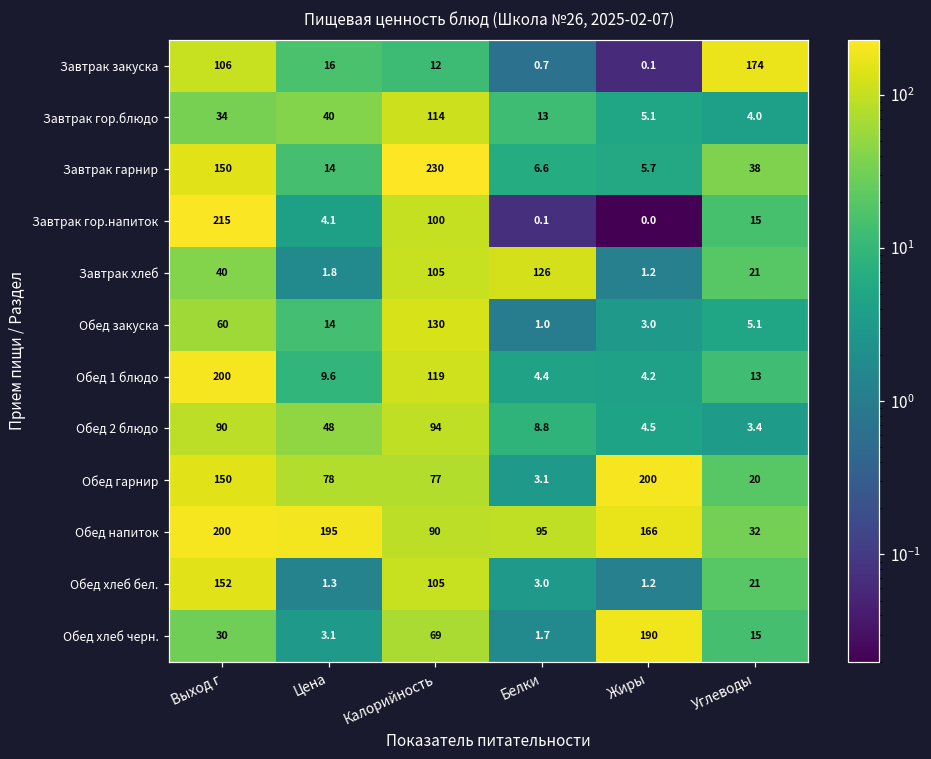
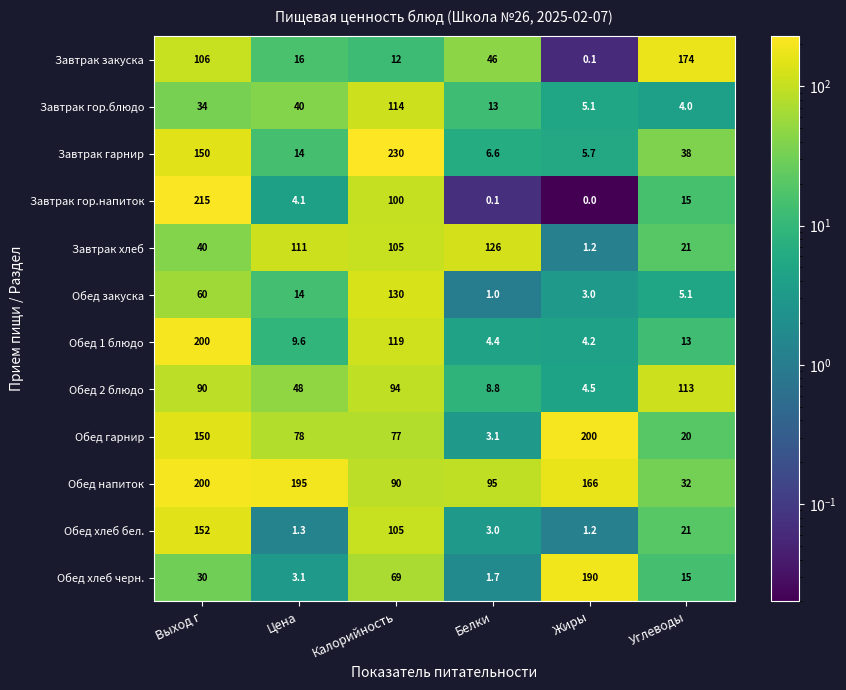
  {
    "Завтрак закуска": {
      "Выход г": 106,
      "Цена": 16,
      "Калорийность": 12,
-     "Белки": 0.7,
+     "Белки": 46,
      "Жиры": 0.1,
      "Углеводы": 174
    },
    "Завтрак гор.блюдо": {
      "Выход г": 34,
      "Цена": 40,
      "Калорийность": 114,
      "Белки": 13,
      "Жиры": 5.1,
      "Углеводы": 4.0
    },
    "Завтрак гарнир": {
      "Выход г": 150,
      "Цена": 14,
      "Калорийность": 230,
      "Белки": 6.6,
      "Жиры": 5.7,
      "Углеводы": 38
    },
    "Завтрак гор.напиток": {
      "Выход г": 215,
      "Цена": 4.1,
      "Калорийность": 100,
      "Белки": 0.1,
      "Жиры": 0.0,
      "Углеводы": 15
    },
    "Завтрак хлеб": {
      "Выход г": 40,
-     "Цена": 1.8,
+     "Цена": 111,
      "Калорийность": 105,
      "Белки": 126,
      "Жиры": 1.2,
      "Углеводы": 21
    },
    "Обед закуска": {
      "Выход г": 60,
      "Цена": 14,
      "Калорийность": 130,
      "Белки": 1.0,
      "Жиры": 3.0,
      "Углеводы": 5.1
    },
    "Обед 1 блюдо": {
      "Выход г": 200,
      "Цена": 9.6,
      "Калорийность": 119,
      "Белки": 4.4,
      "Жиры": 4.2,
      "Углеводы": 13
    },
    "Обед 2 блюдо": {
      "Выход г": 90,
      "Цена": 48,
      "Калорийность": 94,
      "Белки": 8.8,
      "Жиры": 4.5,
-     "Углеводы": 3.4
+     "Углеводы": 113
    },
    "Обед гарнир": {
      "Выход г": 150,
      "Цена": 78,
      "Калорийность": 77,
      "Белки": 3.1,
      "Жиры": 200,
      "Углеводы": 20
    },
    "Обед напиток": {
      "Выход г": 200,
      "Цена": 195,
      "Калорийность": 90,
      "Белки": 95,
      "Жиры": 166,
      "Углеводы": 32
    },
    "Обед хлеб бел.": {
      "Выход г": 152,
      "Цена": 1.3,
      "Калорийность": 105,
      "Белки": 3.0,
      "Жиры": 1.2,
      "Углеводы": 21
    },
    "Обед хлеб черн.": {
      "Выход г": 30,
      "Цена": 3.1,
      "Калорийность": 69,
      "Белки": 1.7,
      "Жиры": 190,
      "Углеводы": 15
    }
  }
